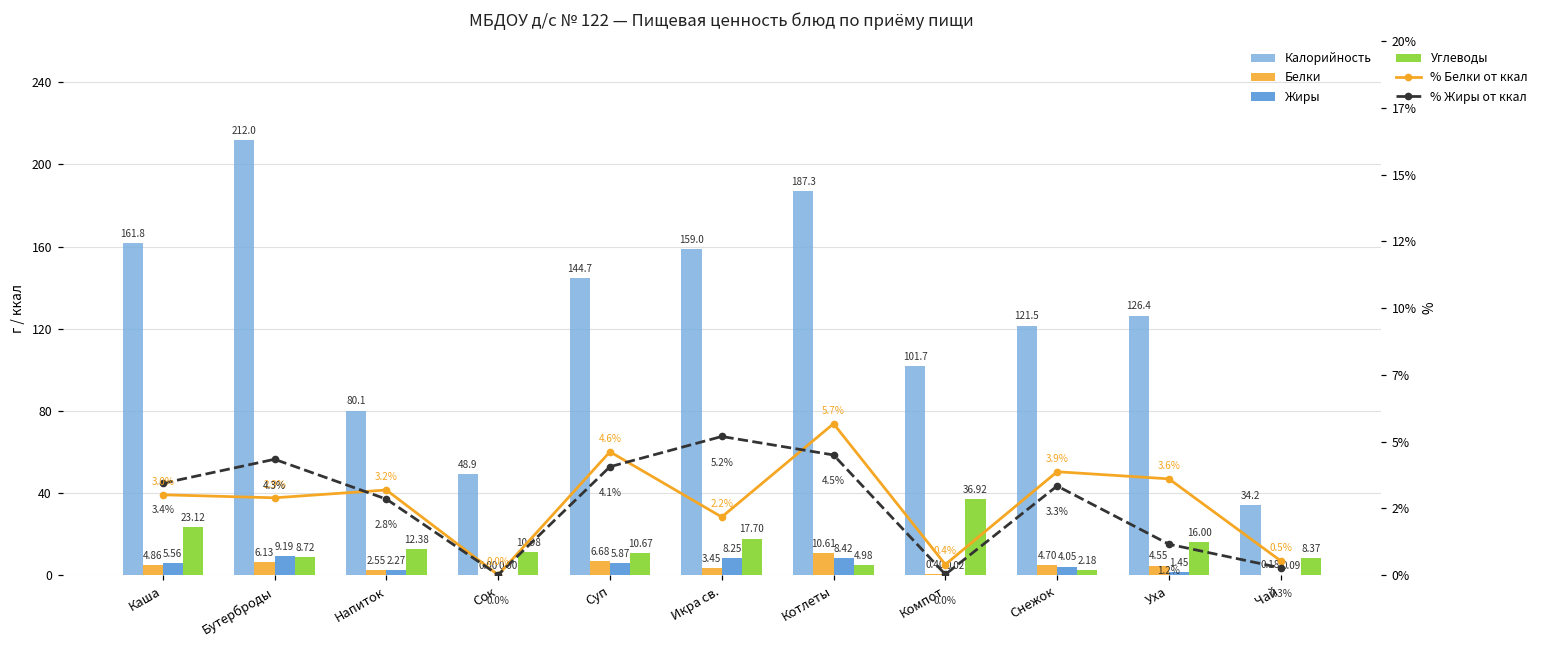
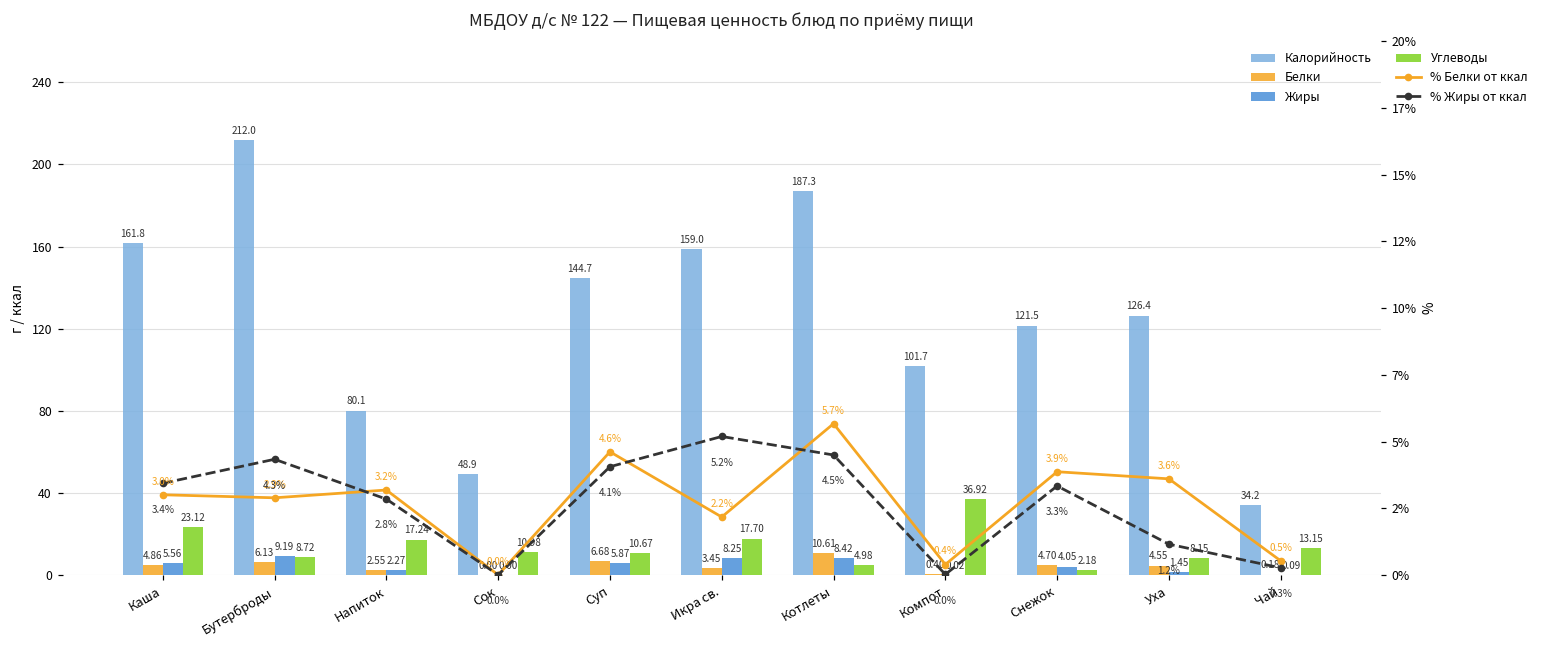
  {
    "Углеводы": {
      "Каша": "23.12",
      "Бутерброды": "8.72",
-     "Напиток": "12.38",
+     "Напиток": "17.24",
      "Сок": "10.98",
      "Суп": "10.67",
      "Икра св.": "17.70",
      "Котлеты": "4.98",
      "Компот": "36.92",
      "Снежок": "2.18",
-     "Уха": "16.00",
-     "Чай": "8.37"
+     "Уха": "8.15",
+     "Чай": "13.15"
    },
    "% Жиры от ккал": {
      "Каша": "3.4%",
      "Напиток": "2.8%",
      "Суп": "4.1%",
      "Икра св.": "5.2%",
      "Котлеты": "4.5%",
      "Компот": "0.0%",
      "Снежок": "3.3%",
      "Уха": "1.2%",
      "Чай": "0.3%"
    }
  }
